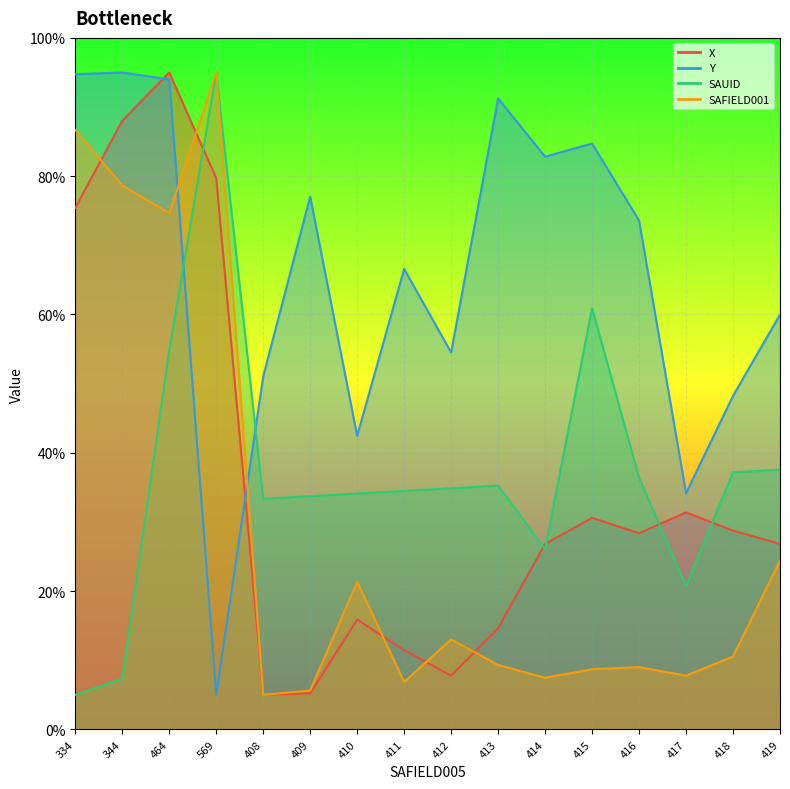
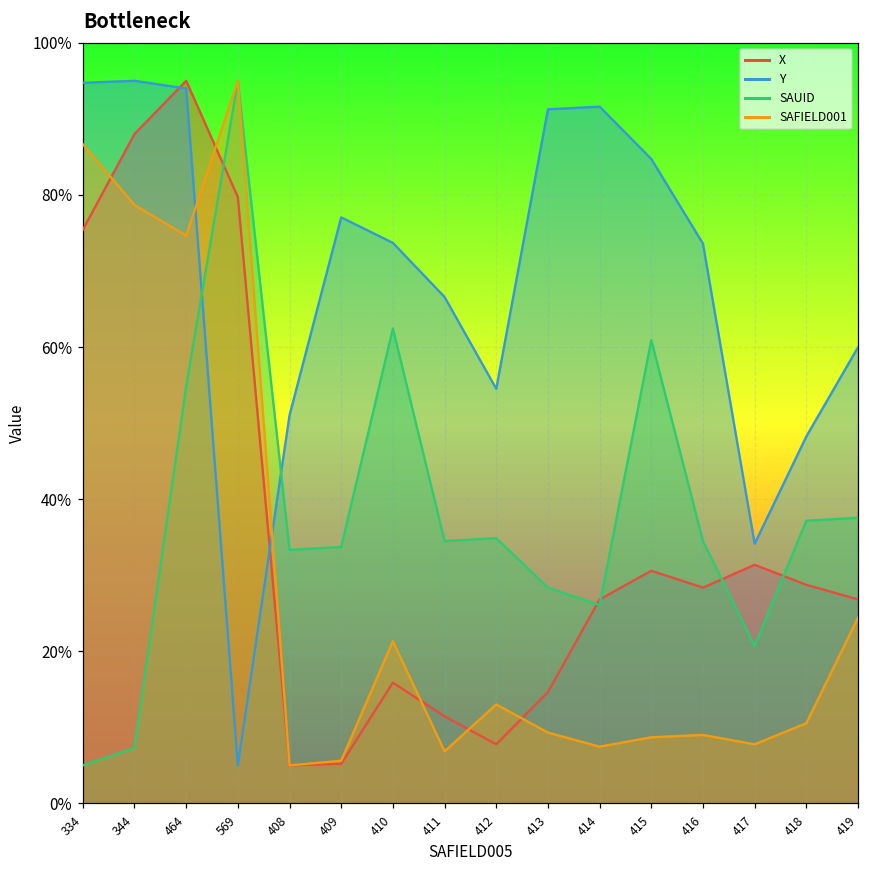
  {
    "Y": {
      "334": "95%",
      "344": "95%",
      "464": "94%",
      "569": "5%",
      "408": "51%",
      "409": "77%",
-     "410": "42%",
+     "410": "74%",
      "411": "67%",
      "412": "55%",
      "413": "91%",
-     "414": "83%",
+     "414": "92%",
      "415": "85%",
      "416": "74%",
      "417": "34%",
      "418": "48%",
      "419": "60%"
    },
    "SAUID": {
      "334": "5%",
      "344": "7%",
      "464": "55%",
      "408": "33%",
      "409": "34%",
-     "410": "34%",
+     "410": "62%",
      "411": "34%",
      "412": "35%",
-     "413": "35%",
+     "413": "28%",
      "414": "26%",
      "415": "61%",
-     "416": "36%",
+     "416": "34%",
      "417": "21%",
      "418": "37%",
      "419": "38%"
    }
  }
